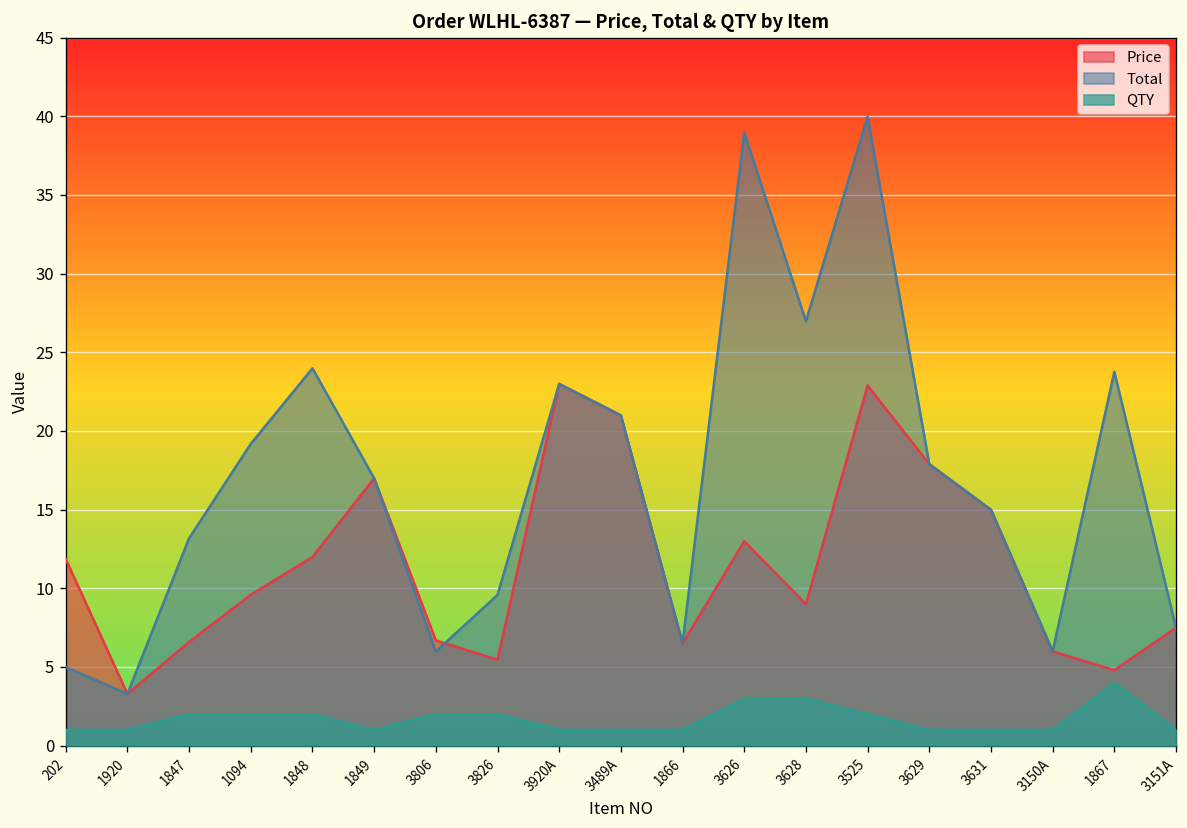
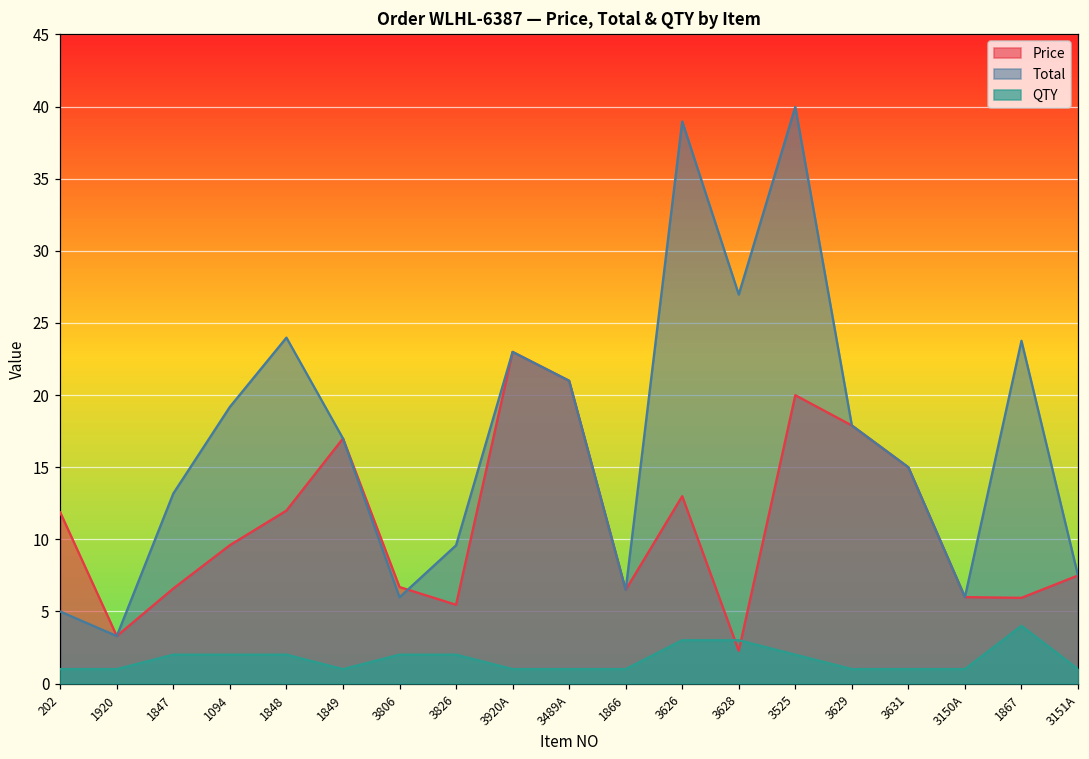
  {
    "Price": {
      "202": 11.9,
      "1847": 6.6,
      "1094": 9.6,
      "1848": 12.0,
      "3806": 6.7,
      "3826": 5.5,
      "3626": 13.0,
-     "3628": 9.0,
-     "3525": 22.9,
-     "1867": 4.8
+     "3628": 2.3,
+     "3525": 20.0,
+     "1867": 5.9
    }
  }
